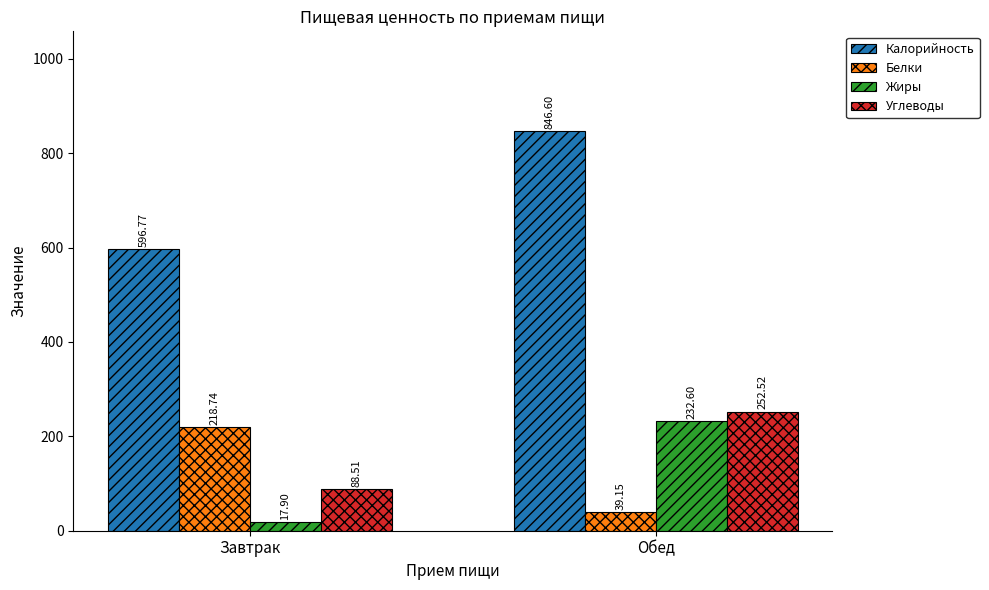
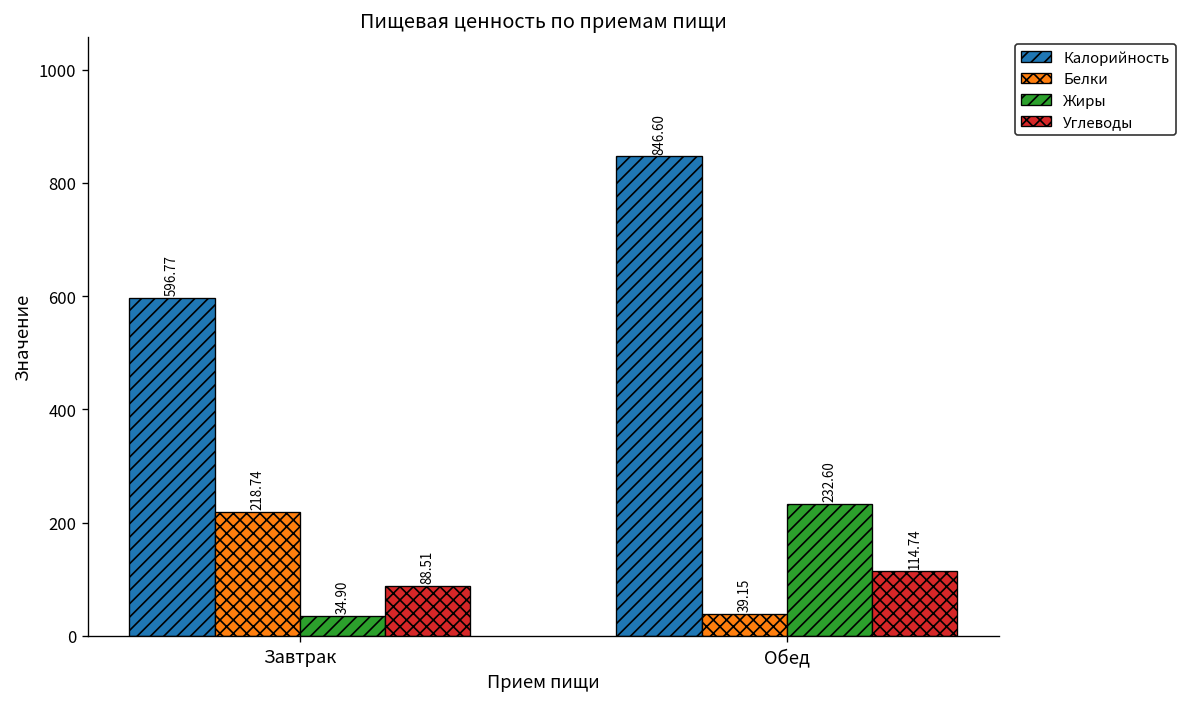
  {
    "Калорийность": {
      "Завтрак": 596.77,
      "Обед": 846.60
    },
    "Белки": {
      "Завтрак": 218.74,
      "Обед": 39.15
    },
    "Жиры": {
-     "Завтрак": 17.90,
+     "Завтрак": 34.90,
      "Обед": 232.60
    },
    "Углеводы": {
      "Завтрак": 88.51,
-     "Обед": 252.52
+     "Обед": 114.74
    }
  }
